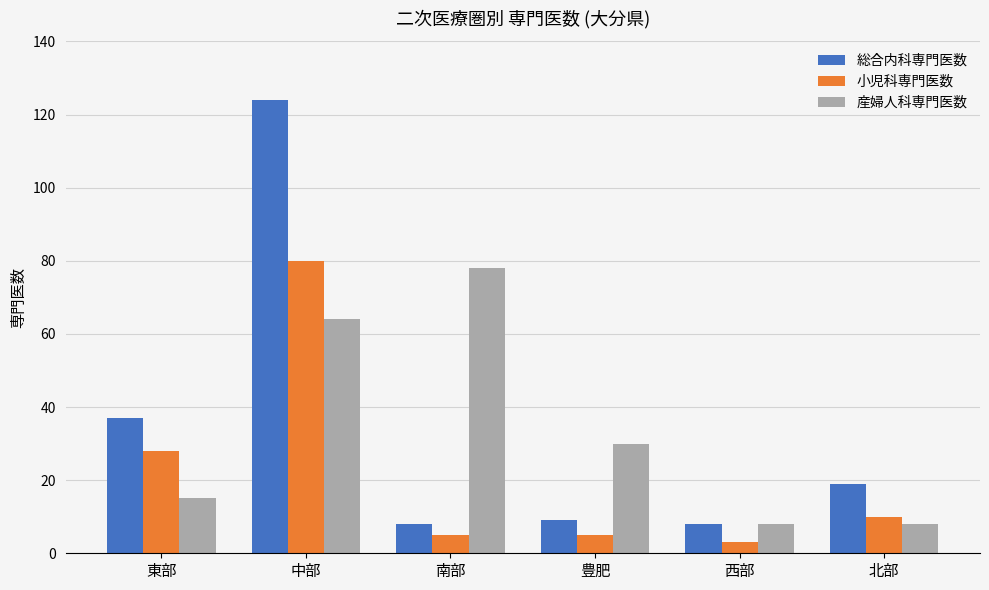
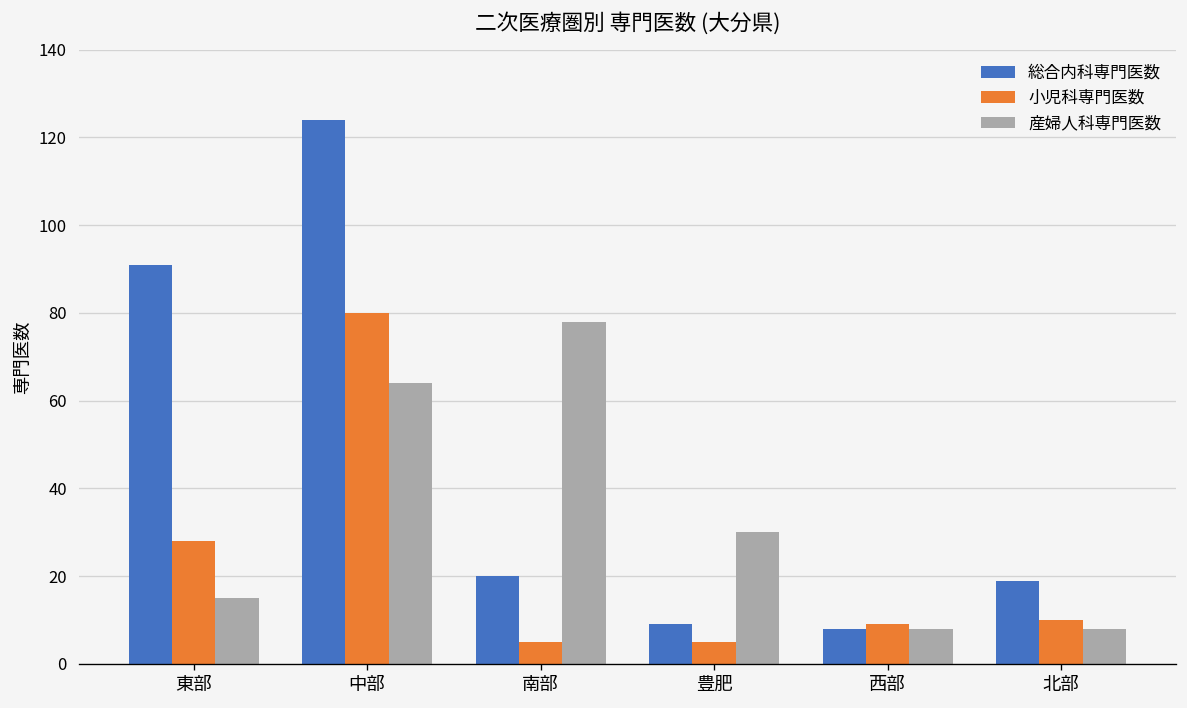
  {
    "総合内科専門医数": {
-     "東部": 37,
+     "東部": 91,
      "中部": 124,
-     "南部": 8,
+     "南部": 20,
      "豊肥": 9,
      "西部": 8,
      "北部": 19
    },
    "小児科専門医数": {
      "東部": 28,
      "中部": 80,
      "南部": 5,
      "豊肥": 5,
-     "西部": 3,
+     "西部": 9,
      "北部": 10
    },
    "産婦人科専門医数": {
      "東部": 15,
      "中部": 64,
      "南部": 78,
      "豊肥": 30,
      "西部": 8,
      "北部": 8
    }
  }
